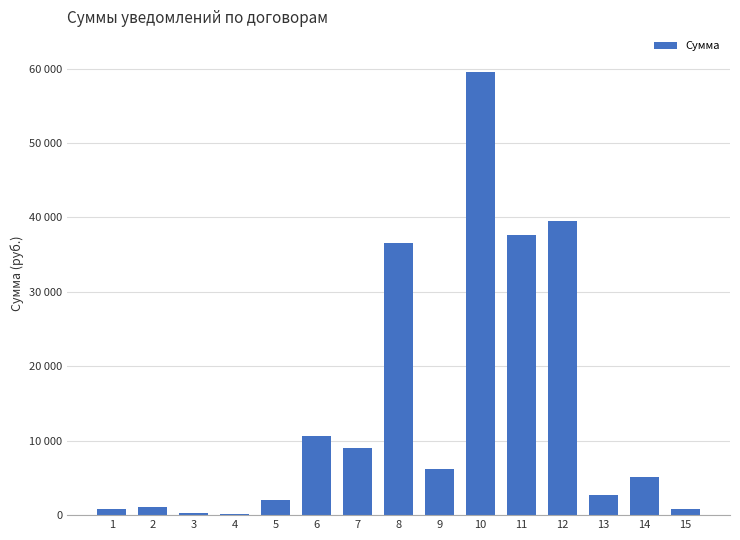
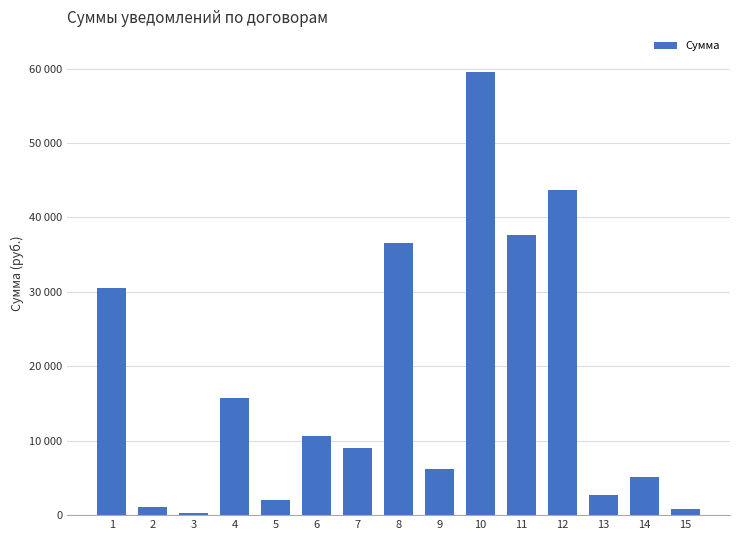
  {
-   "1": 1000,
+   "1": 31000,
    "2": 1000,
-   "4": 0,
+   "4": 16000,
    "5": 2000,
    "6": 11000,
    "7": 9000,
    "8": 37000,
    "9": 6000,
    "10": 60000,
    "11": 38000,
-   "12": 40000,
+   "12": 44000,
    "13": 3000,
    "14": 5000,
    "15": 1000
  }
